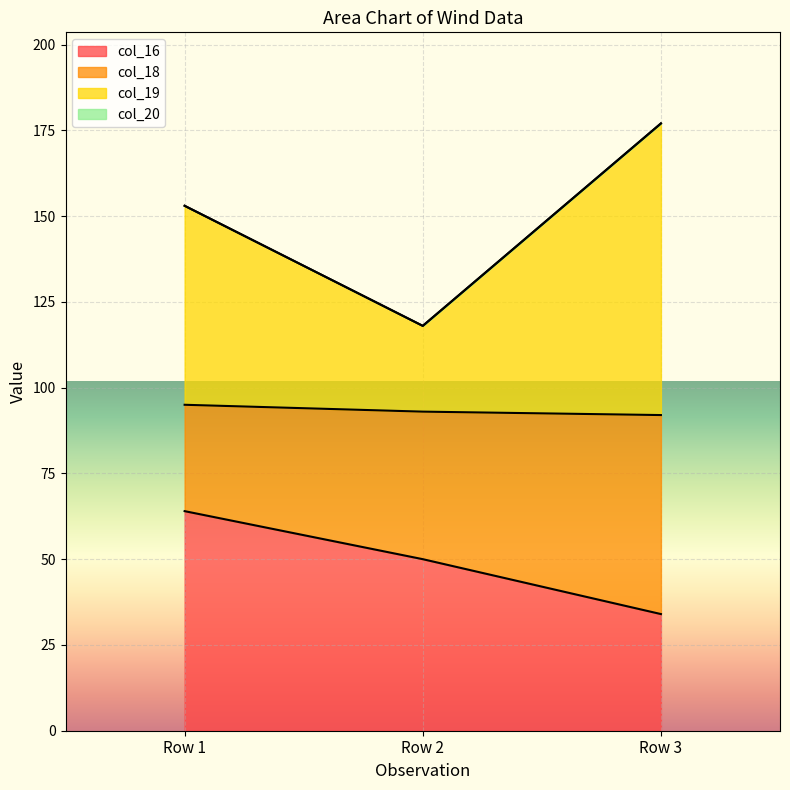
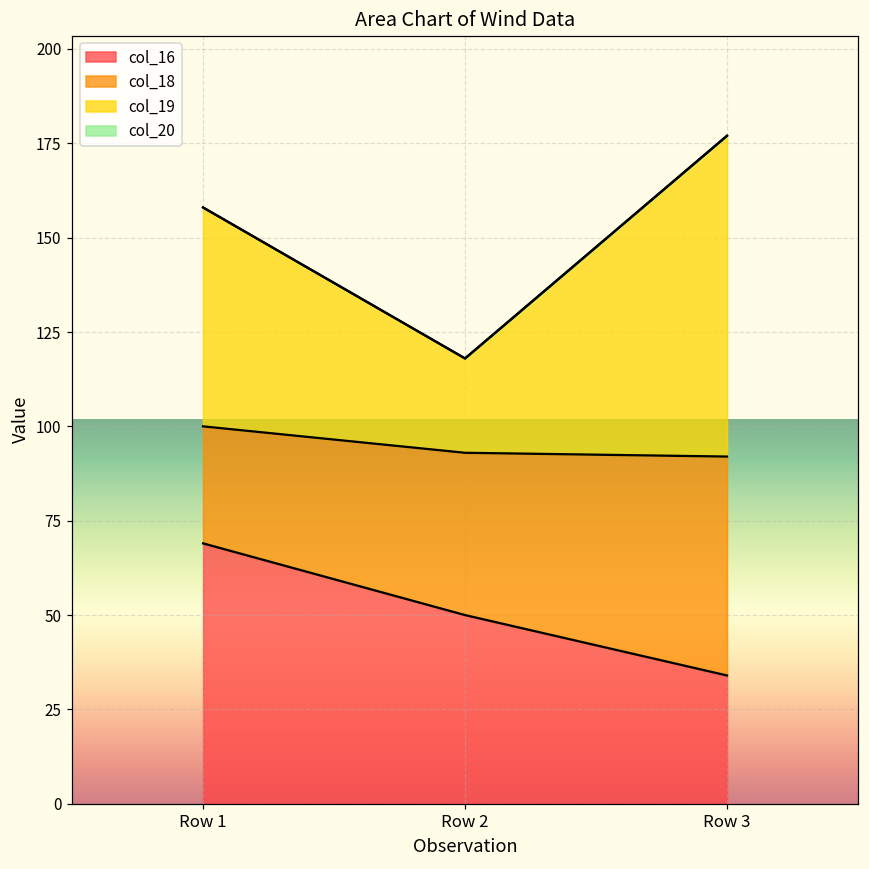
  {
    "col_16": {
-     "Row 1": 64,
+     "Row 1": 69,
      "Row 2": 50,
      "Row 3": 34
    },
    "col_18": {
      "Row 1": 31,
      "Row 2": 43,
      "Row 3": 58
    }
  }
